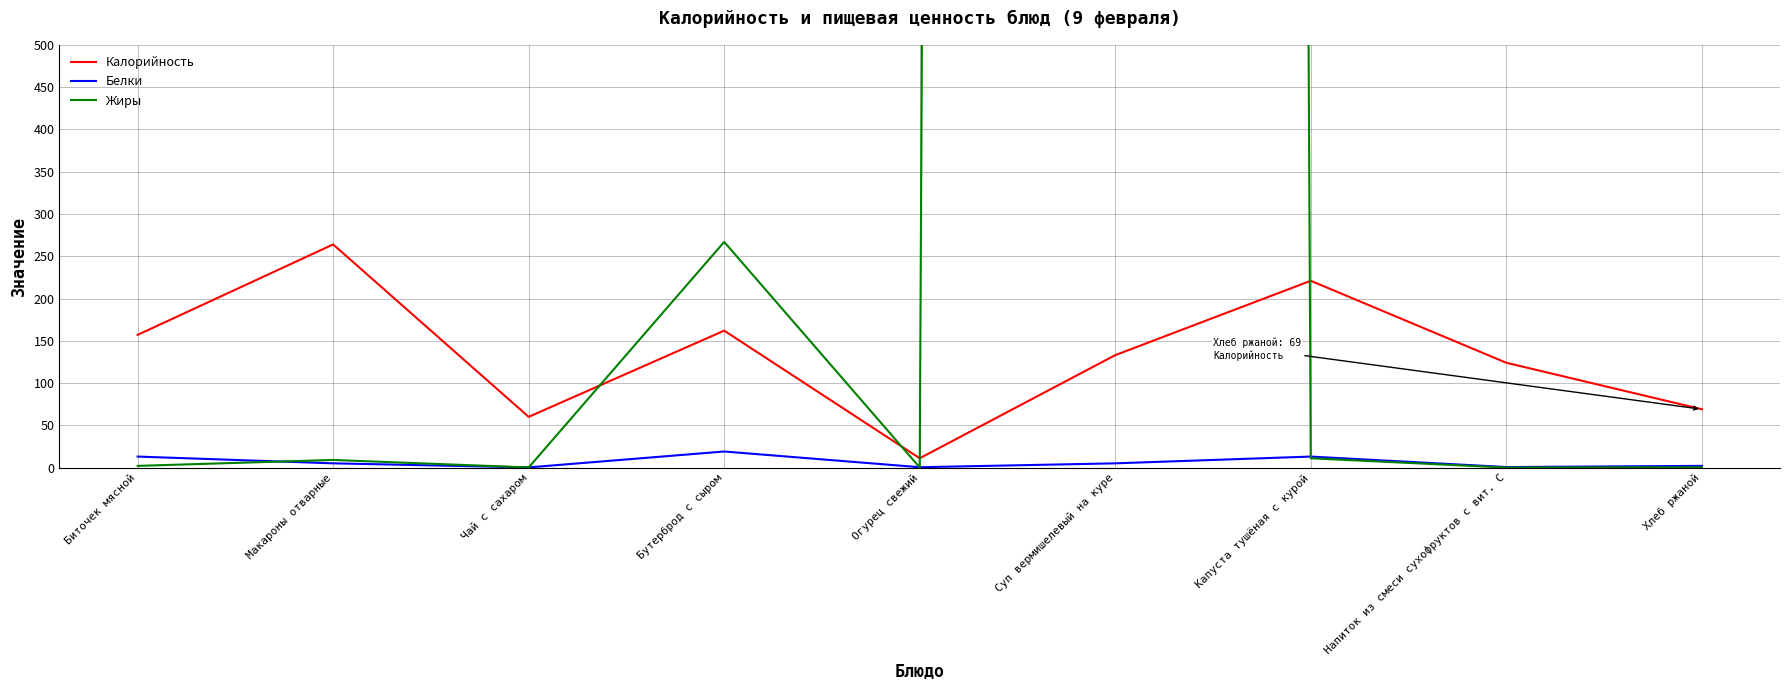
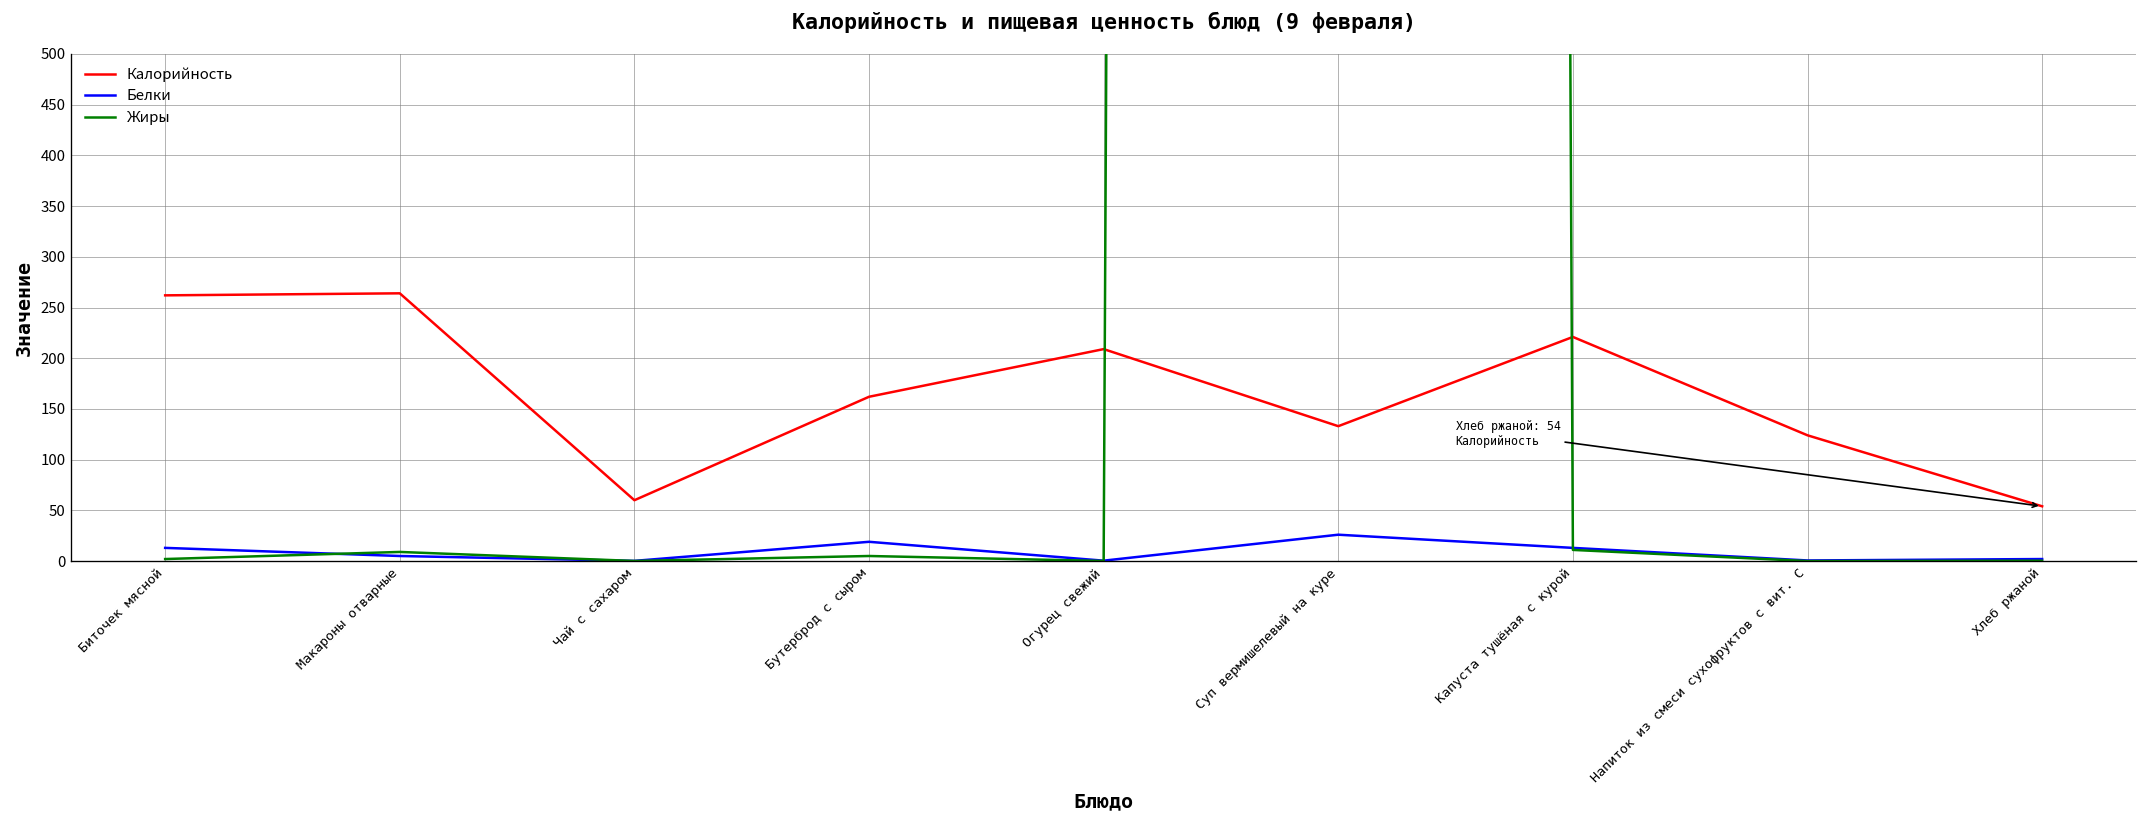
  {
    "Калорийность": {
-     "Биточек мясной": 160,
-     "Огурец свежий": 10,
-     "Хлеб ржаной": 69
+     "Биточек мясной": 260,
+     "Огурец свежий": 210,
+     "Хлеб ржаной": 54
    },
    "Белки": {
      "Биточек мясной": 10,
      "Макароны отварные": 10,
      "Бутерброд с сыром": 20,
-     "Суп вермишелевый на куре": 10
+     "Суп вермишелевый на куре": 30
    },
    "Жиры": {
      "Биточек мясной": 0,
      "Макароны отварные": 10,
-     "Бутерброд с сыром": 270
+     "Бутерброд с сыром": 10
    }
  }
